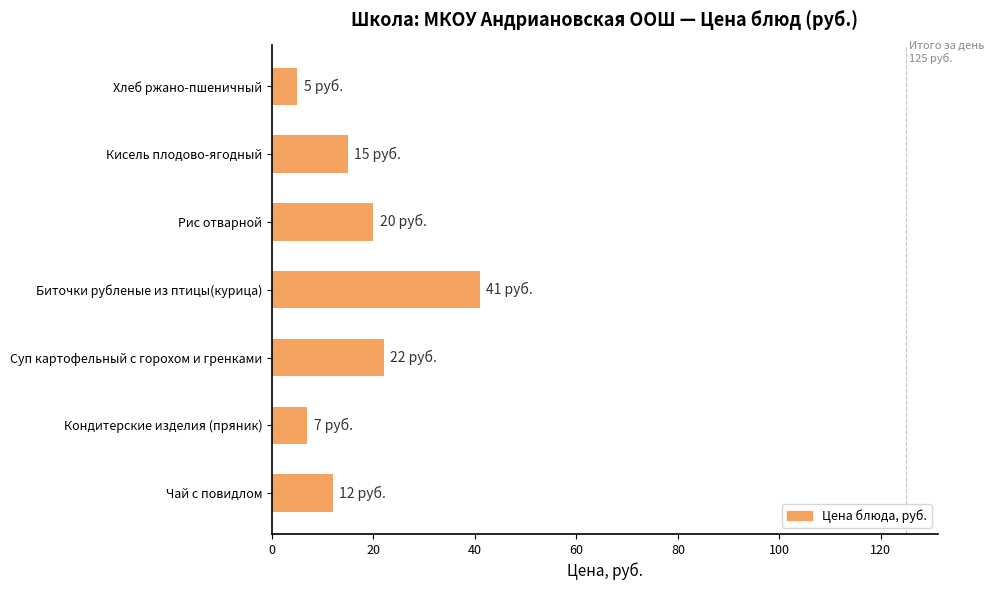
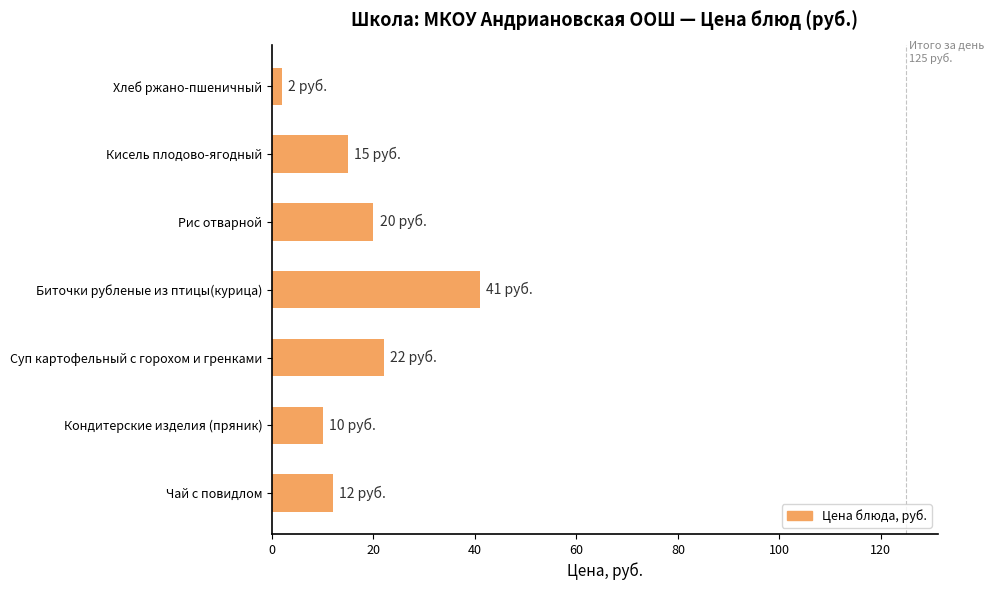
  {
-   "Хлеб ржано-пшеничный": 5,
+   "Хлеб ржано-пшеничный": 2,
    "Кисель плодово-ягодный": 15,
    "Рис отварной": 20,
    "Биточки рубленые из птицы(курица)": 41,
    "Суп картофельный с горохом и гренками": 22,
-   "Кондитерские изделия (пряник)": 7,
+   "Кондитерские изделия (пряник)": 10,
    "Чай с повидлом": 12
  }
